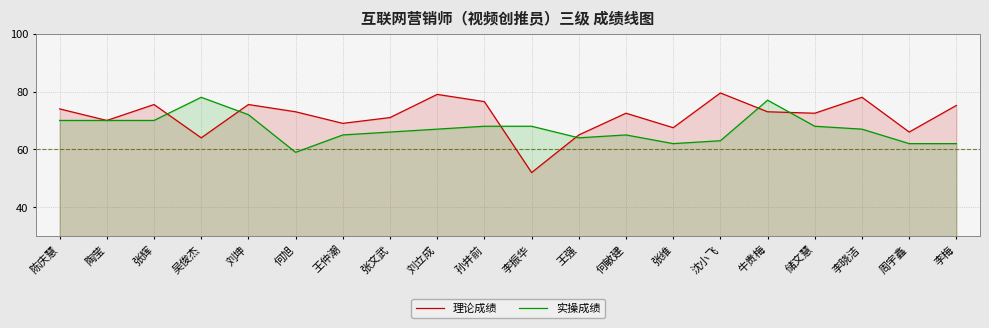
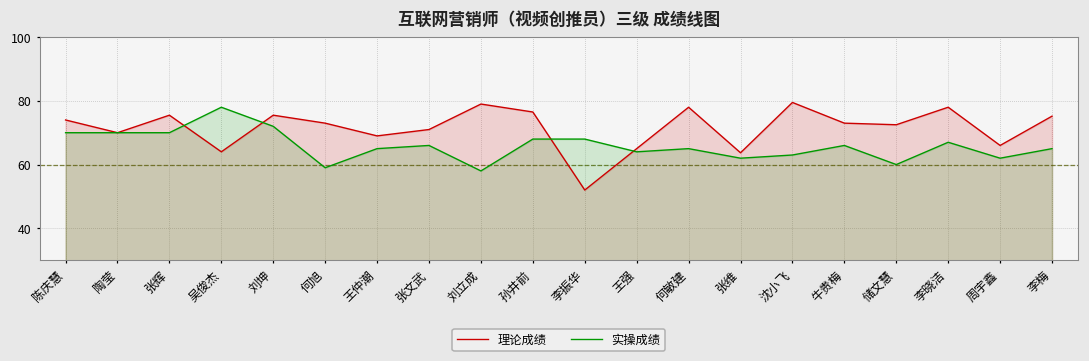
  {
    "理论成绩": {
      "陈庆慧": 74,
      "张辉": 76,
      "吴俊杰": 64,
      "刘坤": 76,
      "何旭": 73,
      "王仲潮": 69,
      "张文武": 71,
      "刘立成": 79,
      "孙井前": 77,
      "李振华": 52,
      "王强": 65,
-     "何敏建": 73,
-     "张维": 68,
+     "何敏建": 78,
+     "张维": 64,
      "沈小飞": 80,
      "牛贵梅": 73,
      "储文慧": 73,
      "李晓洁": 78,
      "周宇鑫": 66,
      "李梅": 75
    },
    "实操成绩": {
      "陈庆慧": 70,
      "张辉": 70,
      "吴俊杰": 78,
      "刘坤": 72,
      "何旭": 59,
      "王仲潮": 65,
      "张文武": 66,
-     "刘立成": 67,
+     "刘立成": 58,
      "孙井前": 68,
      "李振华": 68,
      "王强": 64,
      "何敏建": 65,
      "张维": 62,
      "沈小飞": 63,
-     "牛贵梅": 77,
-     "储文慧": 68,
+     "牛贵梅": 66,
+     "储文慧": 60,
      "李晓洁": 67,
      "周宇鑫": 62,
-     "李梅": 62
+     "李梅": 65
    }
  }
